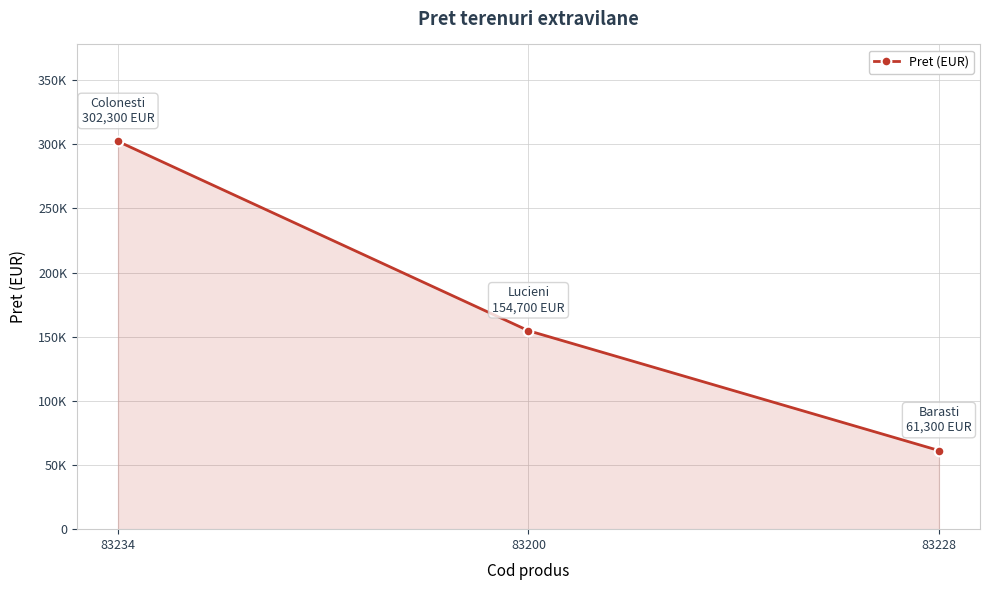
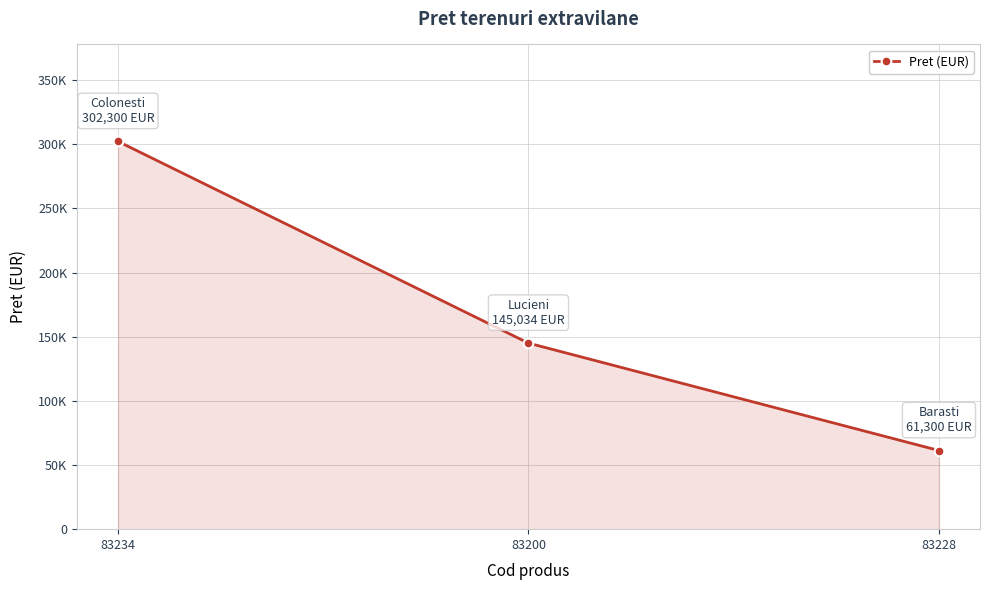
  {
-   "83200": "154,700"
+   "83200": "145,034"
  }
